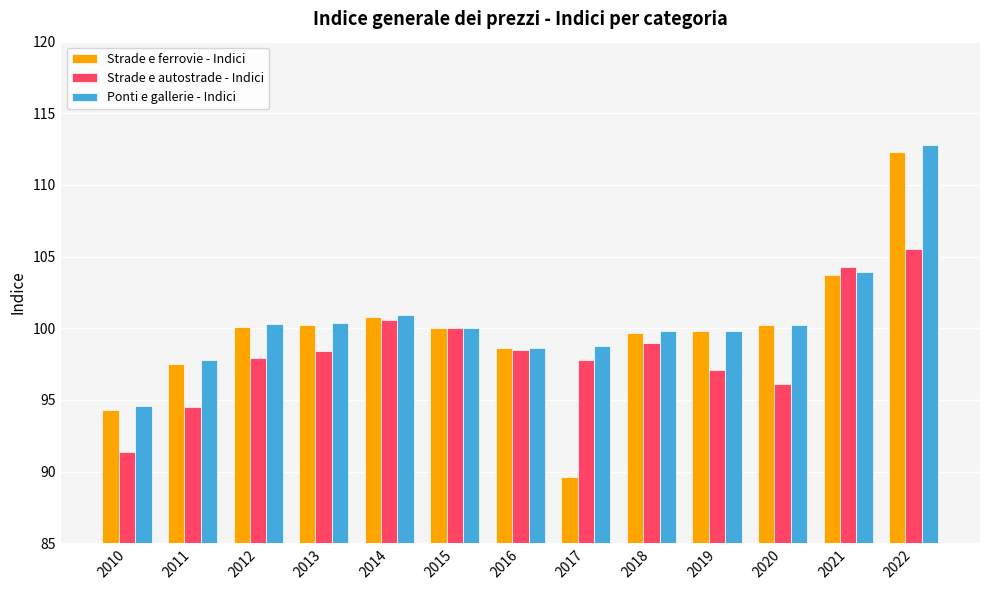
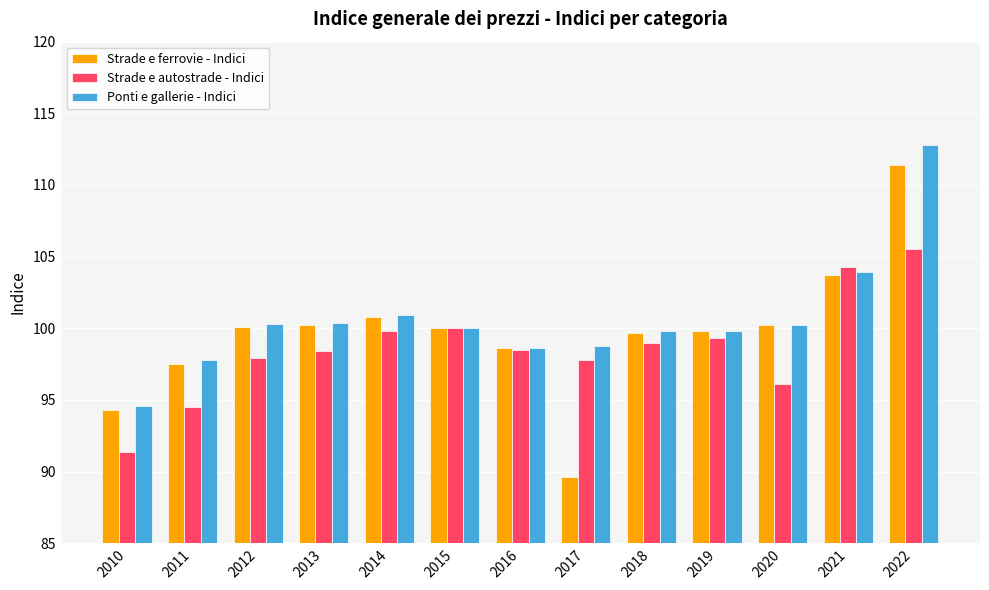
  {
    "Strade e ferrovie - Indici": {
      "2010": 94.3,
      "2011": 97.5,
      "2012": 100.1,
      "2013": 100.2,
      "2014": 100.8,
      "2015": 100.0,
      "2016": 98.6,
      "2017": 89.6,
      "2018": 99.7,
      "2019": 99.8,
      "2020": 100.2,
      "2021": 103.7,
-     "2022": 112.3
+     "2022": 111.4
    },
    "Strade e autostrade - Indici": {
      "2010": 91.4,
      "2011": 94.5,
      "2012": 97.9,
      "2013": 98.4,
-     "2014": 100.6,
+     "2014": 99.8,
      "2015": 100.0,
      "2016": 98.5,
      "2017": 97.8,
      "2018": 99.0,
-     "2019": 97.1,
+     "2019": 99.3,
      "2020": 96.1,
      "2021": 104.3,
      "2022": 105.5
    },
    "Ponti e gallerie - Indici": {
      "2010": 94.6,
      "2011": 97.8,
      "2012": 100.3,
      "2013": 100.4,
      "2014": 100.9,
      "2015": 100.0,
      "2016": 98.6,
      "2017": 98.8,
      "2018": 99.8,
      "2019": 99.8,
      "2020": 100.2,
      "2021": 103.9,
      "2022": 112.8
    }
  }
